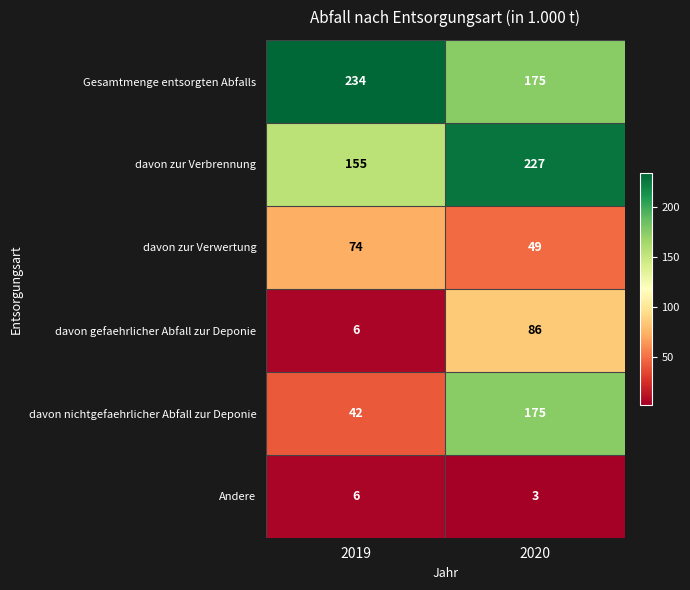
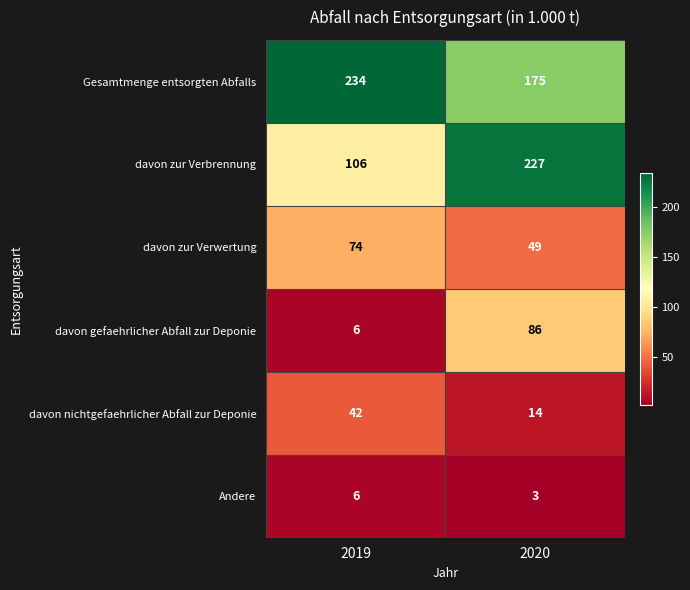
  {
    "Gesamtmenge entsorgten Abfalls": {
      "2019": 234,
      "2020": 175
    },
    "davon zur Verbrennung": {
-     "2019": 155,
+     "2019": 106,
      "2020": 227
    },
    "davon zur Verwertung": {
      "2019": 74,
      "2020": 49
    },
    "davon gefaehrlicher Abfall zur Deponie": {
      "2019": 6,
      "2020": 86
    },
    "davon nichtgefaehrlicher Abfall zur Deponie": {
      "2019": 42,
-     "2020": 175
+     "2020": 14
    },
    "Andere": {
      "2019": 6,
      "2020": 3
    }
  }
